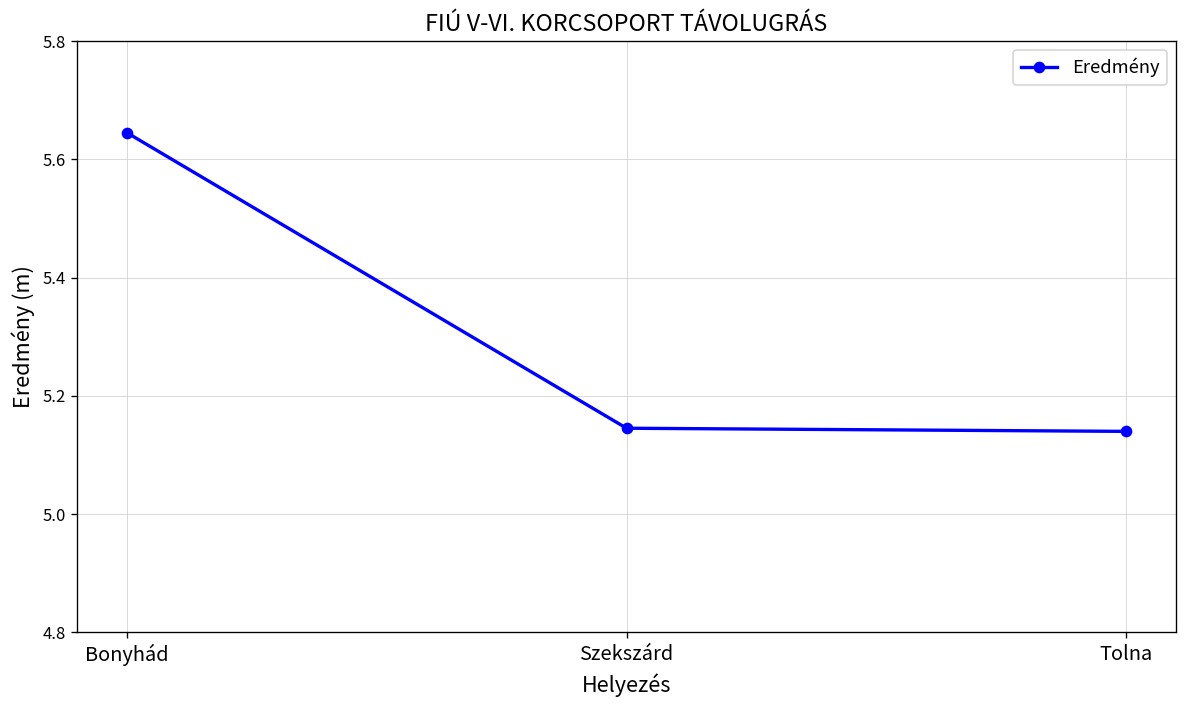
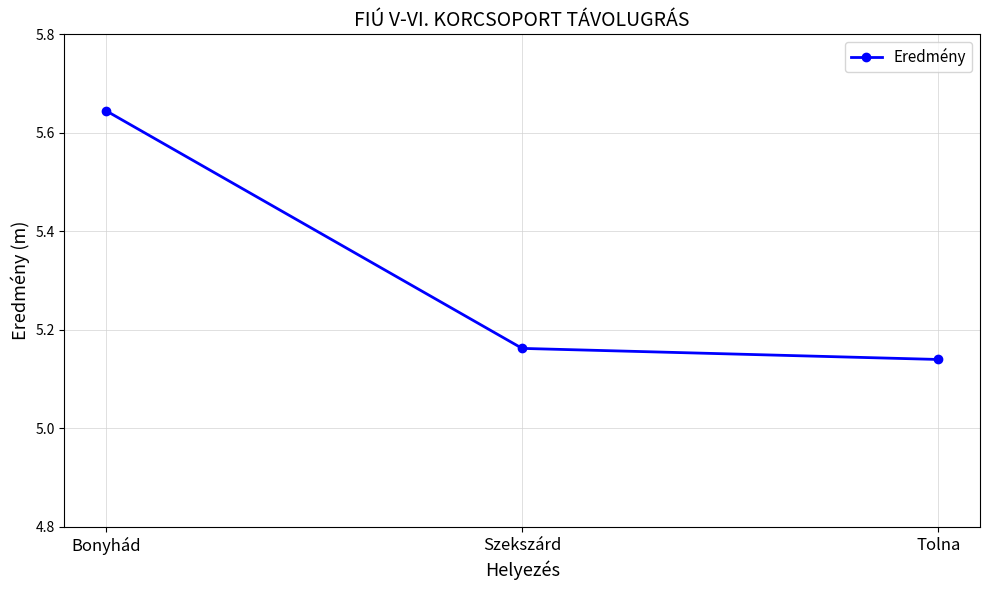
  {
    "Bonyhád": 5.65,
-   "Szekszárd": 5.15,
+   "Szekszárd": 5.16,
    "Tolna": 5.14
  }
